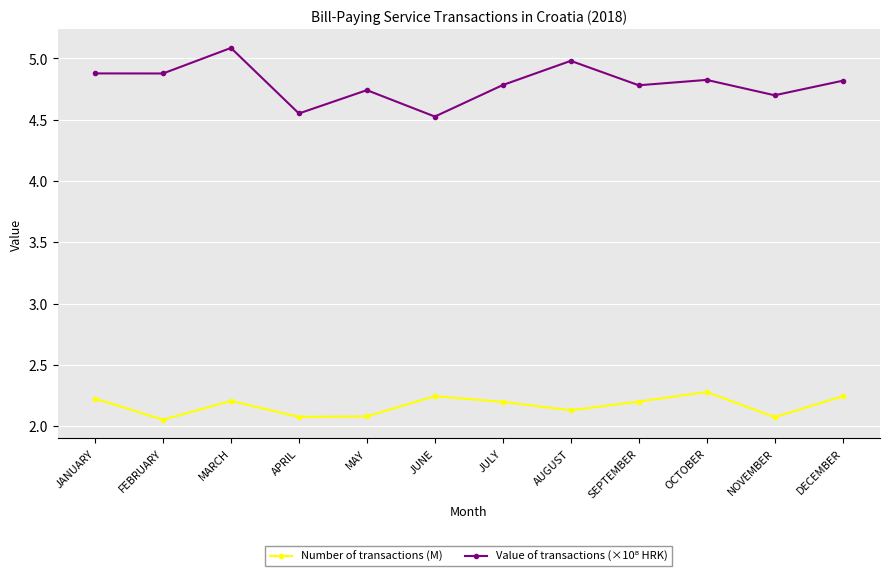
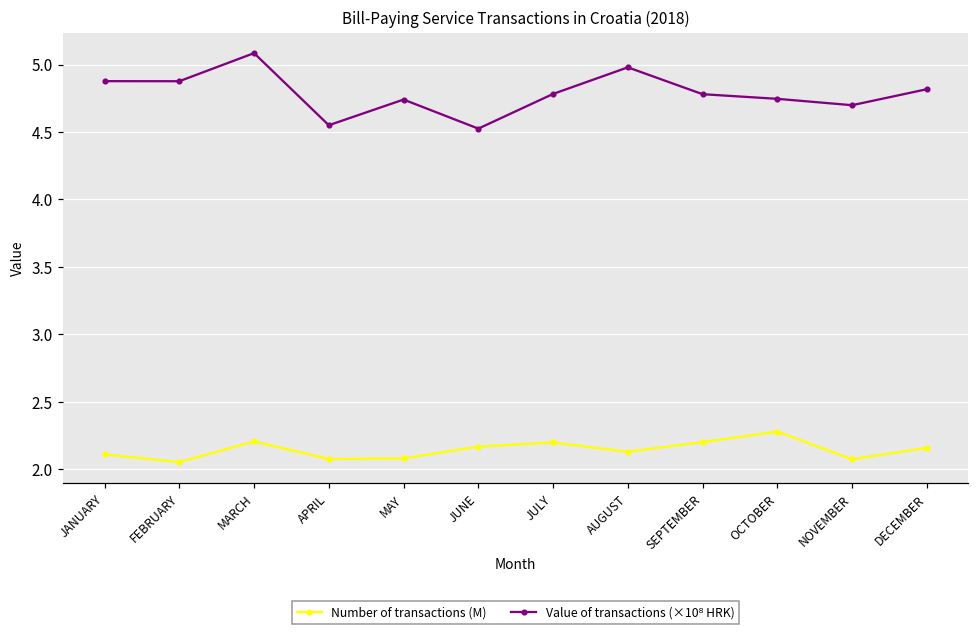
  {
    "Number of transactions (M)": {
-     "JANUARY": 2.23,
+     "JANUARY": 2.11,
      "FEBRUARY": 2.05,
      "MARCH": 2.21,
      "APRIL": 2.08,
      "MAY": 2.08,
-     "JUNE": 2.24,
+     "JUNE": 2.17,
      "JULY": 2.20,
      "AUGUST": 2.13,
      "SEPTEMBER": 2.20,
      "OCTOBER": 2.28,
      "NOVEMBER": 2.07,
-     "DECEMBER": 2.24
+     "DECEMBER": 2.16
    },
    "Value of transactions (×10⁸ HRK)": {
      "JANUARY": 4.88,
      "FEBRUARY": 4.88,
      "MARCH": 5.08,
      "APRIL": 4.55,
      "MAY": 4.74,
      "JUNE": 4.52,
      "JULY": 4.78,
      "AUGUST": 4.98,
      "SEPTEMBER": 4.78,
-     "OCTOBER": 4.82,
+     "OCTOBER": 4.75,
      "NOVEMBER": 4.70,
      "DECEMBER": 4.82
    }
  }
